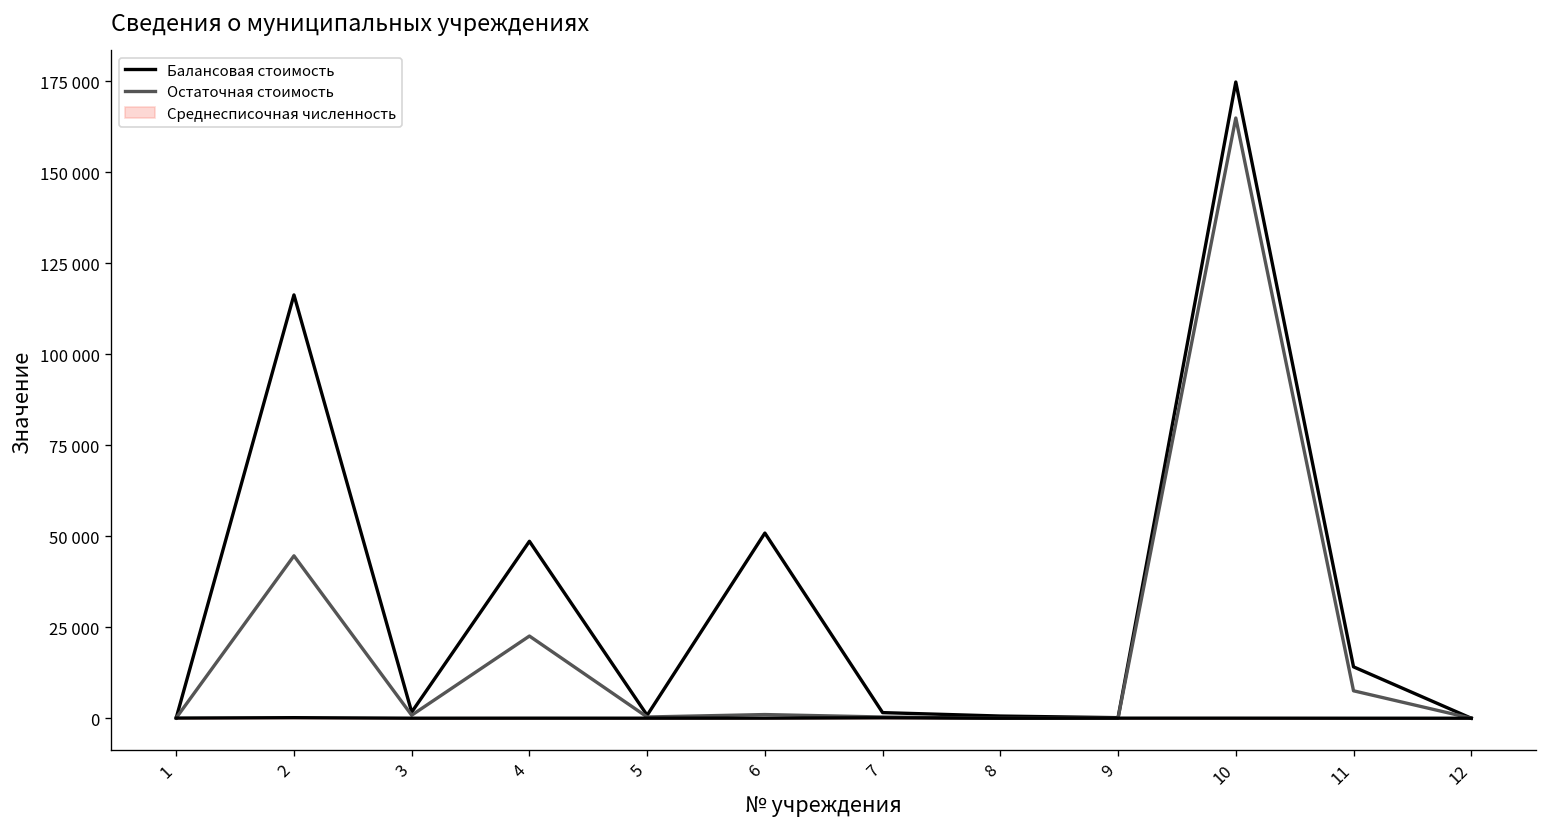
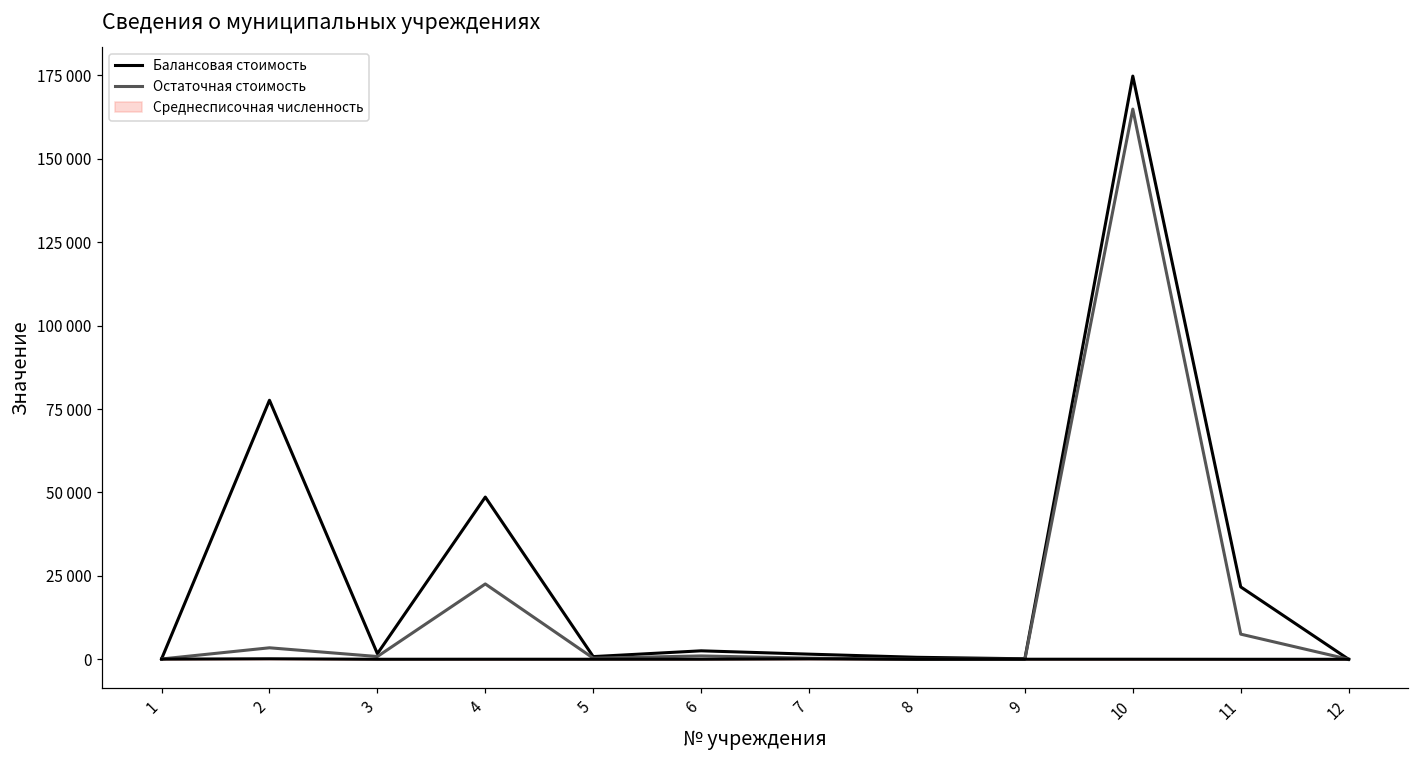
  {
    "Балансовая стоимость": {
-     "2": 116000,
+     "2": 78000,
      "3": 2000,
      "4": 49000,
-     "6": 51000,
+     "6": 3000,
      "7": 2000,
      "10": 175000,
-     "11": 14000
+     "11": 22000
    },
    "Остаточная стоимость": {
-     "2": 45000,
+     "2": 3000,
      "4": 23000,
      "6": 1000,
      "10": 165000,
      "11": 8000
    },
    "Среднесписочная численность": {
      "2": 0,
      "4": 0,
      "6": 0,
      "10": 0,
      "11": 0
    }
  }
